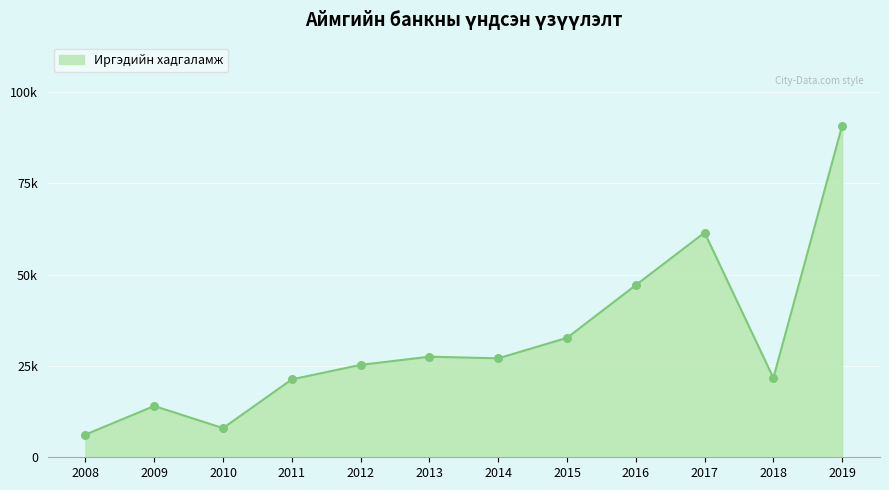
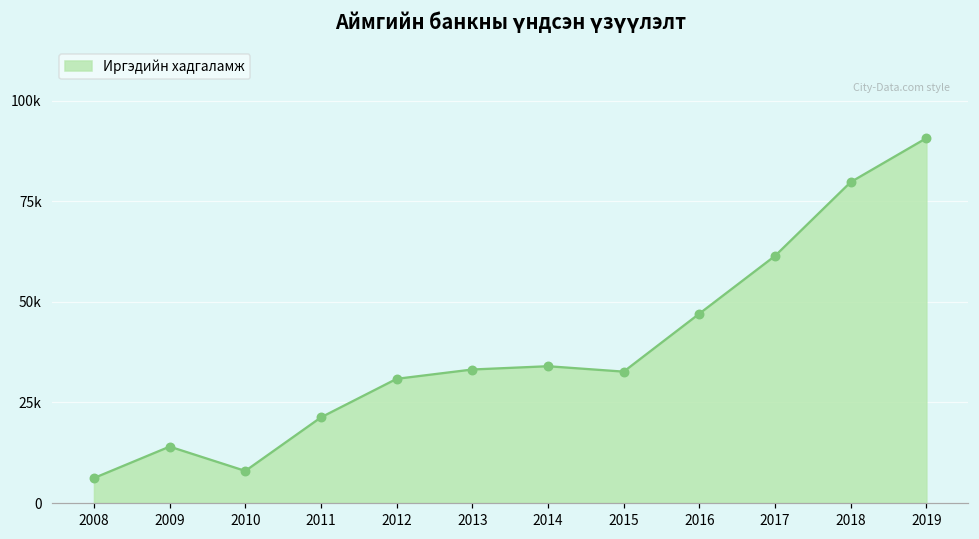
  {
    "2008": 6000,
    "2009": 14000,
    "2010": 8000,
    "2011": 21000,
-   "2012": 25000,
-   "2013": 28000,
-   "2014": 27000,
+   "2012": 31000,
+   "2013": 33000,
+   "2014": 34000,
    "2015": 33000,
    "2016": 47000,
    "2017": 61000,
-   "2018": 22000,
+   "2018": 80000,
    "2019": 91000
  }
